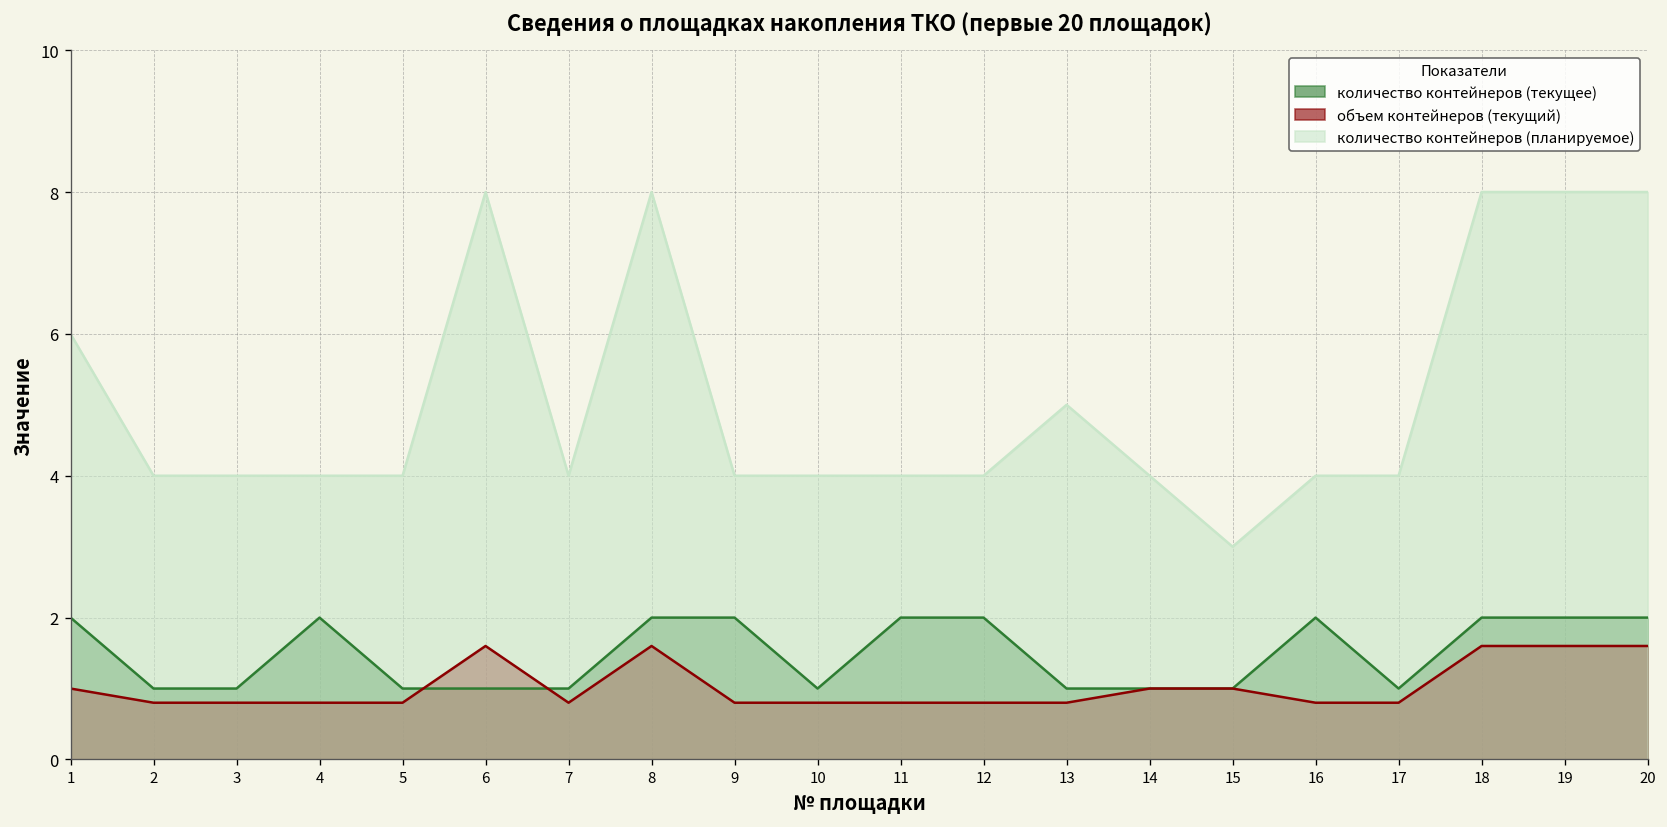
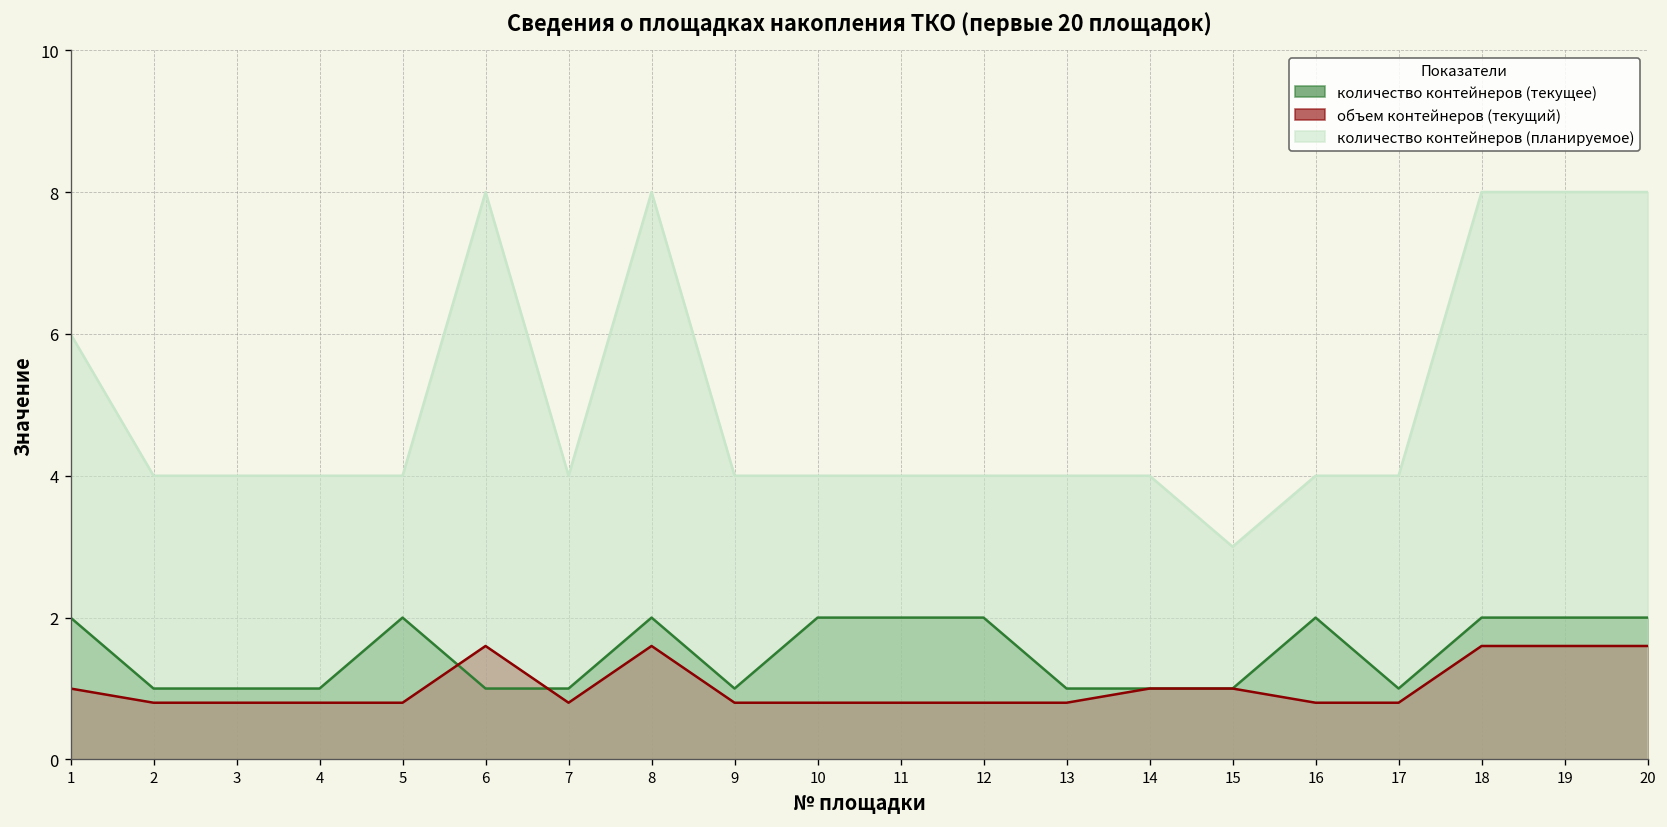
  {
    "количество контейнеров (текущее)": {
      "1": 2,
      "2": 1,
      "3": 1,
-     "4": 2,
-     "5": 1,
+     "4": 1,
+     "5": 2,
      "6": 1,
      "7": 1,
      "8": 2,
-     "9": 2,
-     "10": 1,
+     "9": 1,
+     "10": 2,
      "11": 2,
      "12": 2,
      "13": 1,
      "16": 2,
      "17": 1,
      "18": 2,
      "19": 2,
      "20": 2
    },
    "объем контейнеров (текущий)": {
      "1": 1,
      "2": 0.8,
      "3": 0.8,
      "4": 0.8,
      "5": 0.8,
      "6": 1.6,
      "7": 0.8,
      "8": 1.6,
      "9": 0.8,
      "10": 0.8,
      "11": 0.8,
      "12": 0.8,
      "13": 0.8,
      "16": 0.8,
      "17": 0.8,
      "18": 1.6,
      "19": 1.6,
      "20": 1.6
    },
    "количество контейнеров (планируемое)": {
      "1": 6,
      "2": 4,
      "3": 4,
      "4": 4,
      "5": 4,
      "6": 8,
      "7": 4,
      "8": 8,
      "9": 4,
      "10": 4,
      "11": 4,
      "12": 4,
-     "13": 5,
+     "13": 4,
      "14": 4,
      "15": 3,
      "16": 4,
      "17": 4,
      "18": 8,
      "19": 8,
      "20": 8
    }
  }
